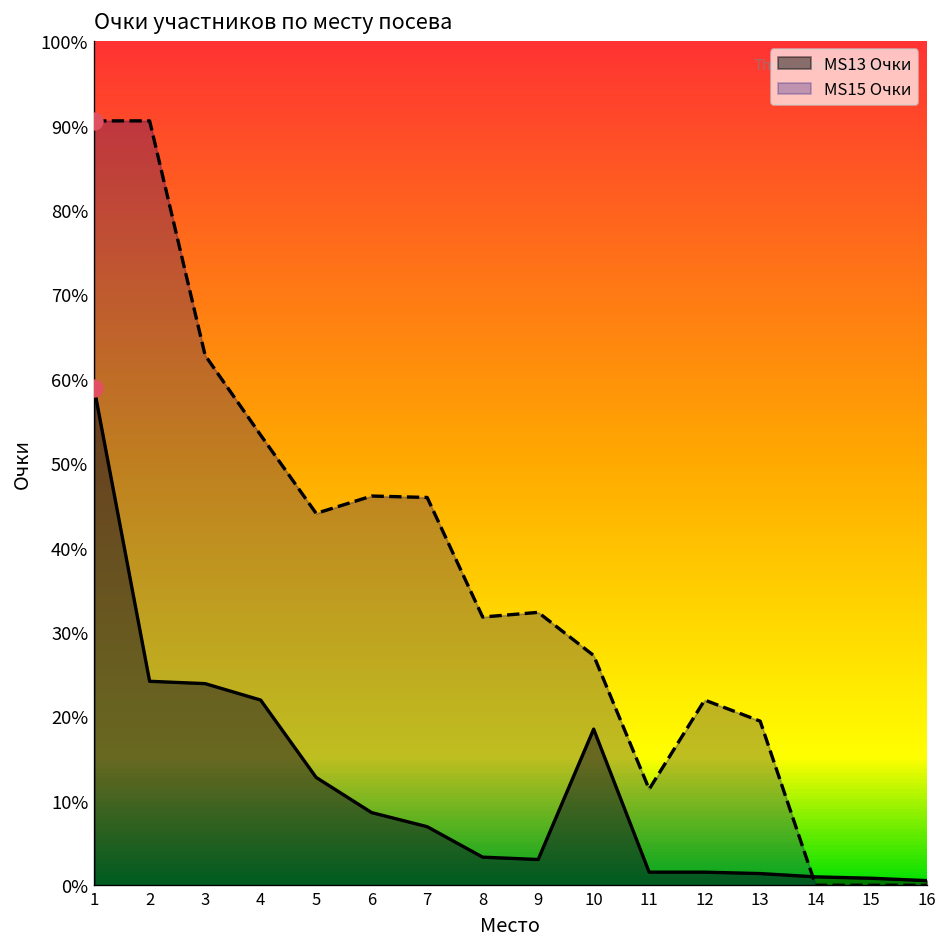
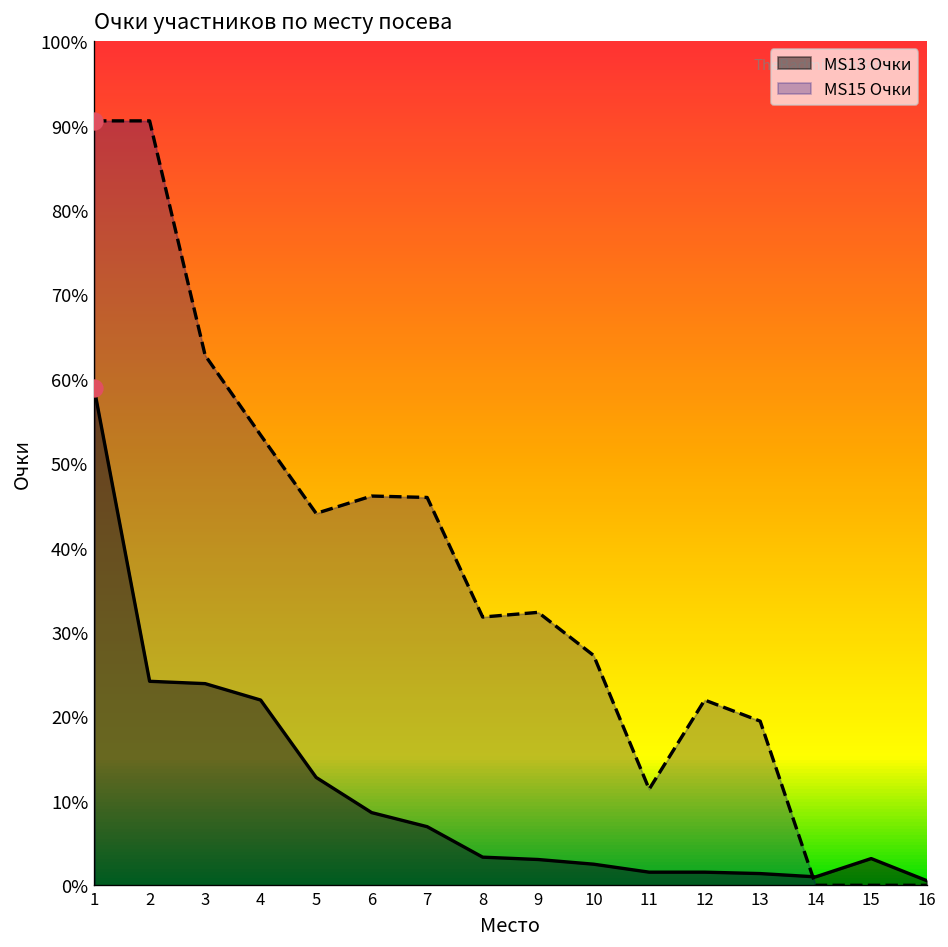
  {
    "MS13 Очки": {
      "2": "24%",
      "3": "24%",
      "4": "22%",
      "5": "13%",
      "6": "9%",
      "7": "7%",
      "8": "3%",
      "9": "3%",
-     "10": "19%",
+     "10": "3%",
      "11": "2%",
      "12": "2%",
      "13": "1%",
      "14": "1%",
-     "15": "1%",
+     "15": "3%",
      "16": "1%"
    },
    "MS15 Очки": {
      "2": "91%",
      "3": "63%",
      "4": "53%",
      "5": "44%",
      "6": "46%",
      "7": "46%",
      "8": "32%",
      "9": "32%",
      "10": "27%",
      "11": "11%",
      "12": "22%",
      "13": "19%",
      "14": "0%",
      "15": "0%",
      "16": "0%"
    }
  }
